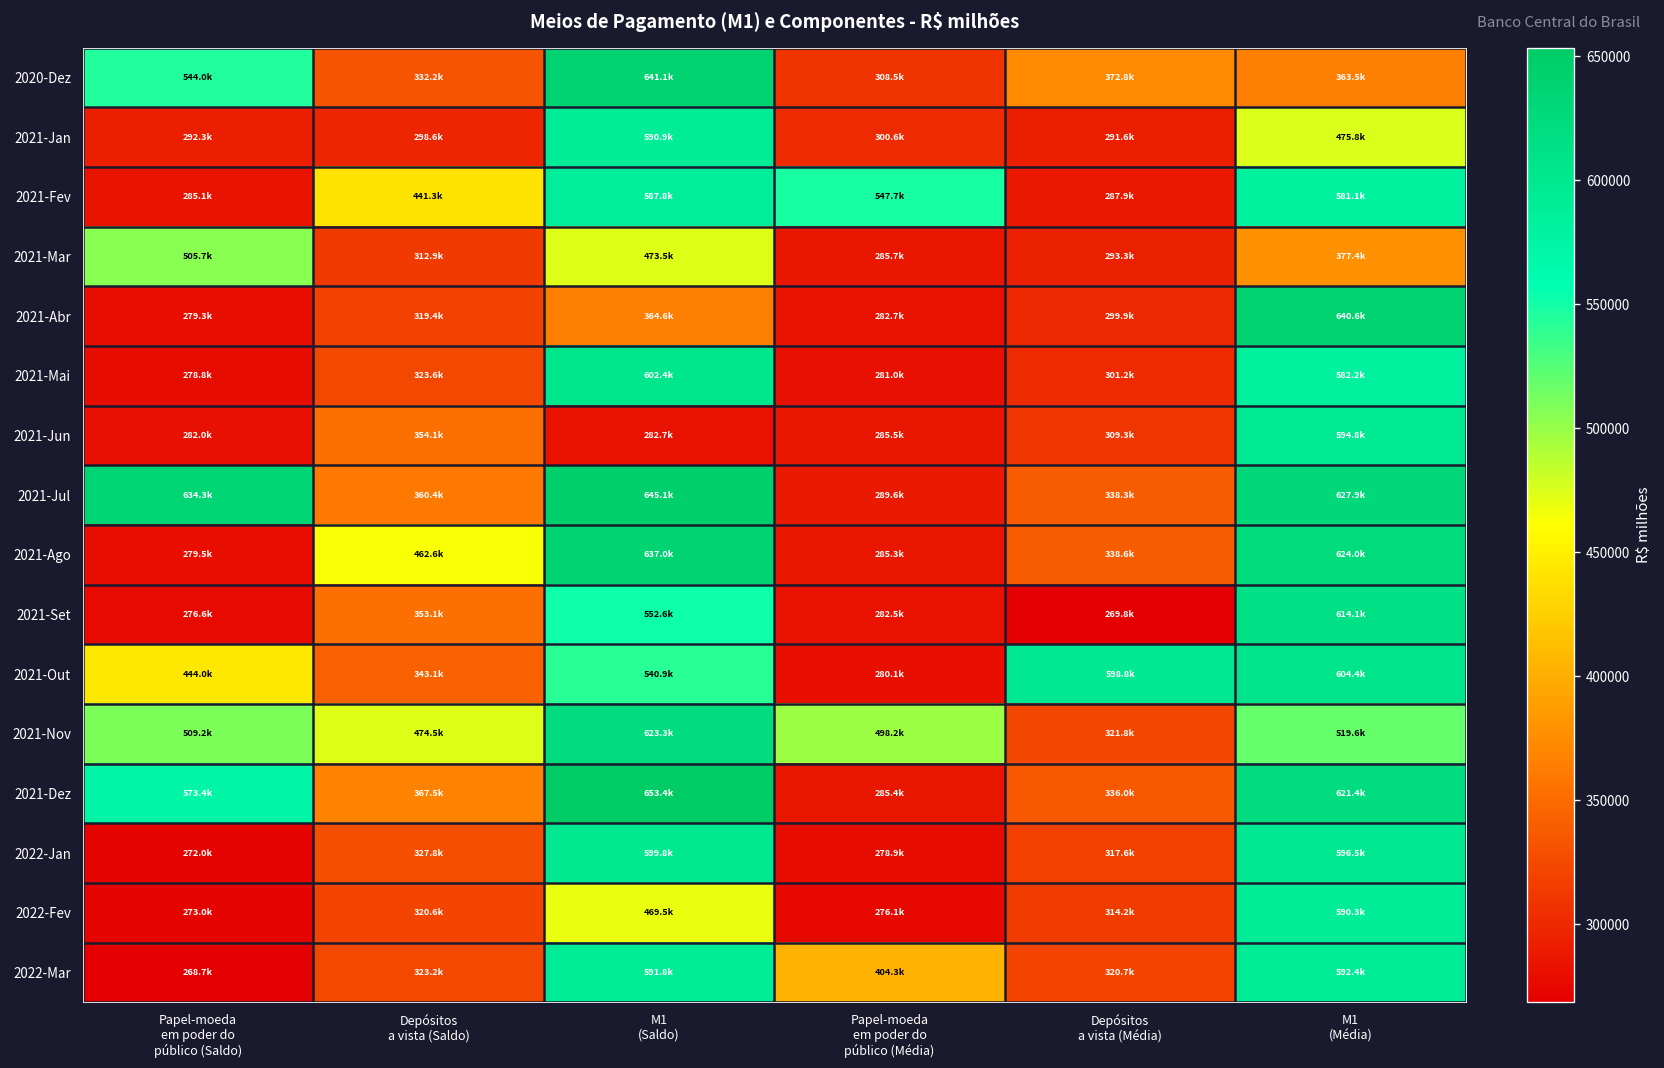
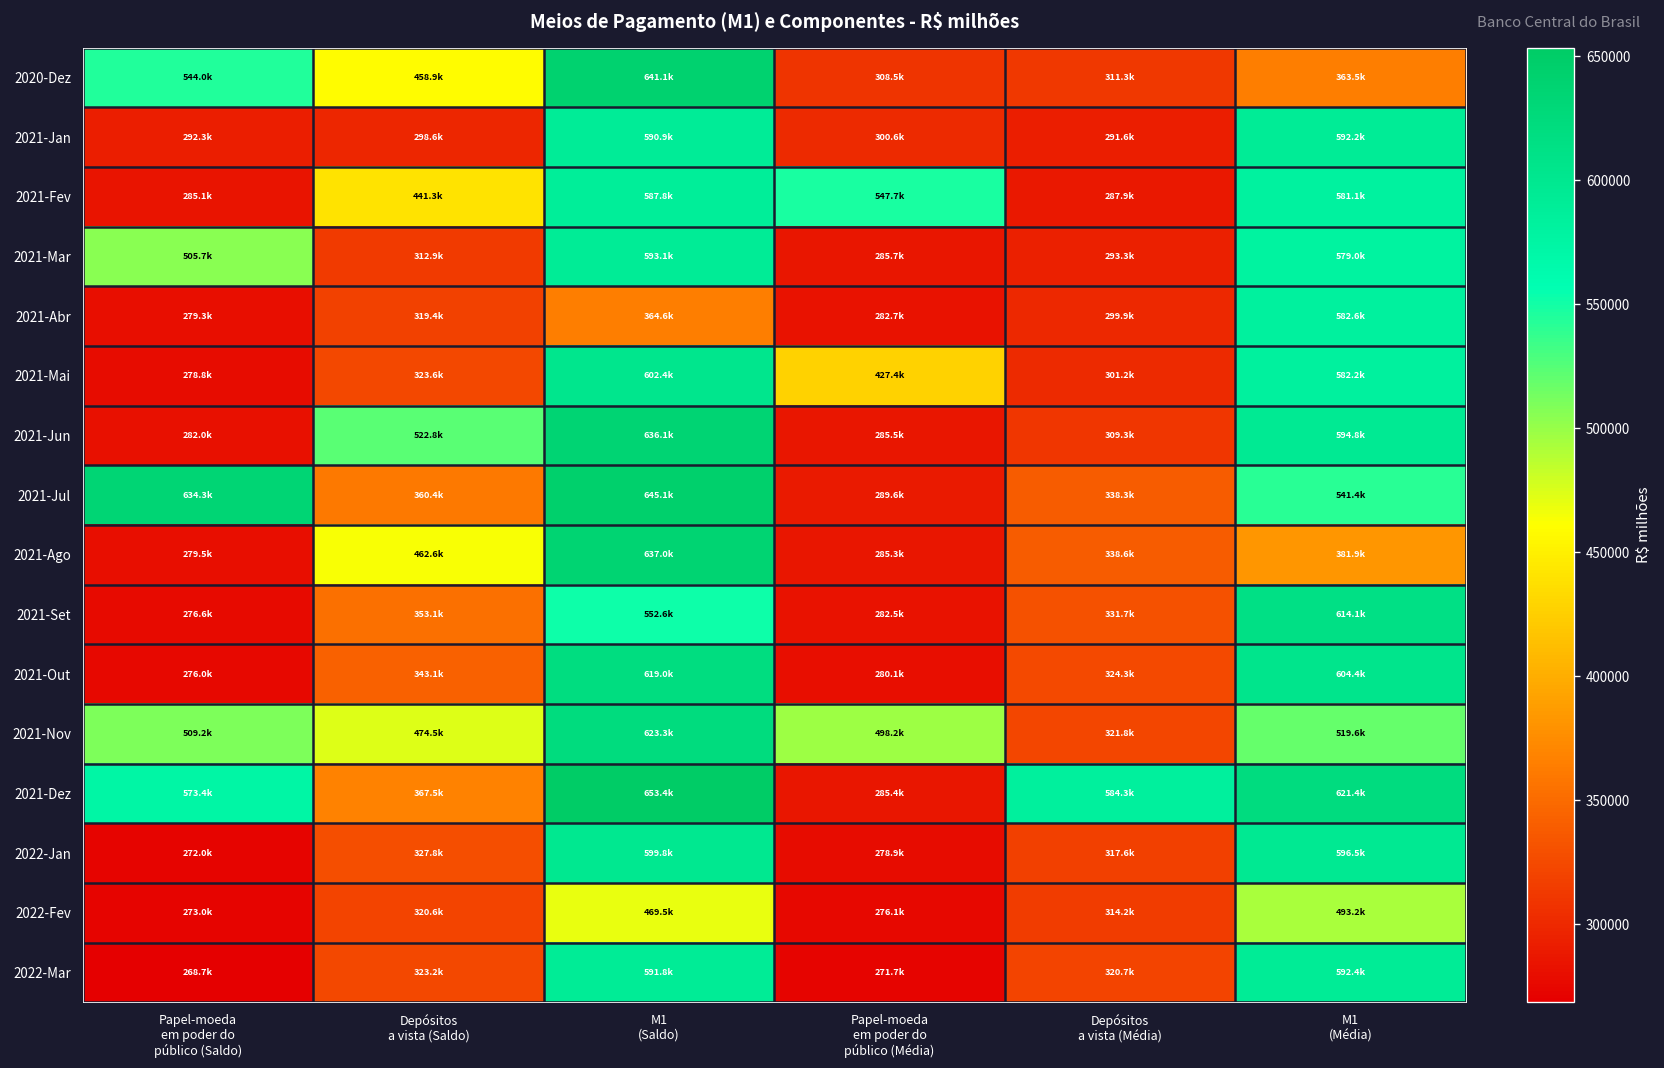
  {
    "2020-Dez": {
      "Papel-moeda em poder do público (Saldo)": "544.0k",
-     "Depósitos a vista (Saldo)": "332.2k",
+     "Depósitos a vista (Saldo)": "458.9k",
      "M1 (Saldo)": "641.1k",
      "Papel-moeda em poder do público (Média)": "308.5k",
-     "Depósitos a vista (Média)": "372.8k",
+     "Depósitos a vista (Média)": "311.3k",
      "M1 (Média)": "363.5k"
    },
    "2021-Jan": {
      "Papel-moeda em poder do público (Saldo)": "292.3k",
      "Depósitos a vista (Saldo)": "298.6k",
      "M1 (Saldo)": "590.9k",
      "Papel-moeda em poder do público (Média)": "300.6k",
      "Depósitos a vista (Média)": "291.6k",
-     "M1 (Média)": "475.8k"
+     "M1 (Média)": "592.2k"
    },
    "2021-Fev": {
      "Papel-moeda em poder do público (Saldo)": "285.1k",
      "Depósitos a vista (Saldo)": "441.3k",
      "M1 (Saldo)": "587.8k",
      "Papel-moeda em poder do público (Média)": "547.7k",
      "Depósitos a vista (Média)": "287.9k",
      "M1 (Média)": "581.1k"
    },
    "2021-Mar": {
      "Papel-moeda em poder do público (Saldo)": "505.7k",
      "Depósitos a vista (Saldo)": "312.9k",
-     "M1 (Saldo)": "473.5k",
+     "M1 (Saldo)": "593.1k",
      "Papel-moeda em poder do público (Média)": "285.7k",
      "Depósitos a vista (Média)": "293.3k",
-     "M1 (Média)": "377.4k"
+     "M1 (Média)": "579.0k"
    },
    "2021-Abr": {
      "Papel-moeda em poder do público (Saldo)": "279.3k",
      "Depósitos a vista (Saldo)": "319.4k",
      "M1 (Saldo)": "364.6k",
      "Papel-moeda em poder do público (Média)": "282.7k",
      "Depósitos a vista (Média)": "299.9k",
-     "M1 (Média)": "640.6k"
+     "M1 (Média)": "582.6k"
    },
    "2021-Mai": {
      "Papel-moeda em poder do público (Saldo)": "278.8k",
      "Depósitos a vista (Saldo)": "323.6k",
      "M1 (Saldo)": "602.4k",
-     "Papel-moeda em poder do público (Média)": "281.0k",
+     "Papel-moeda em poder do público (Média)": "427.4k",
      "Depósitos a vista (Média)": "301.2k",
      "M1 (Média)": "582.2k"
    },
    "2021-Jun": {
      "Papel-moeda em poder do público (Saldo)": "282.0k",
-     "Depósitos a vista (Saldo)": "354.1k",
-     "M1 (Saldo)": "282.7k",
+     "Depósitos a vista (Saldo)": "522.8k",
+     "M1 (Saldo)": "636.1k",
      "Papel-moeda em poder do público (Média)": "285.5k",
      "Depósitos a vista (Média)": "309.3k",
      "M1 (Média)": "594.8k"
    },
    "2021-Jul": {
      "Papel-moeda em poder do público (Saldo)": "634.3k",
      "Depósitos a vista (Saldo)": "360.4k",
      "M1 (Saldo)": "645.1k",
      "Papel-moeda em poder do público (Média)": "289.6k",
      "Depósitos a vista (Média)": "338.3k",
-     "M1 (Média)": "627.9k"
+     "M1 (Média)": "541.4k"
    },
    "2021-Ago": {
      "Papel-moeda em poder do público (Saldo)": "279.5k",
      "Depósitos a vista (Saldo)": "462.6k",
      "M1 (Saldo)": "637.0k",
      "Papel-moeda em poder do público (Média)": "285.3k",
      "Depósitos a vista (Média)": "338.6k",
-     "M1 (Média)": "624.0k"
+     "M1 (Média)": "381.9k"
    },
    "2021-Set": {
      "Papel-moeda em poder do público (Saldo)": "276.6k",
      "Depósitos a vista (Saldo)": "353.1k",
      "M1 (Saldo)": "552.6k",
      "Papel-moeda em poder do público (Média)": "282.5k",
-     "Depósitos a vista (Média)": "269.8k",
+     "Depósitos a vista (Média)": "331.7k",
      "M1 (Média)": "614.1k"
    },
    "2021-Out": {
-     "Papel-moeda em poder do público (Saldo)": "444.0k",
+     "Papel-moeda em poder do público (Saldo)": "276.0k",
      "Depósitos a vista (Saldo)": "343.1k",
-     "M1 (Saldo)": "540.9k",
+     "M1 (Saldo)": "619.0k",
      "Papel-moeda em poder do público (Média)": "280.1k",
-     "Depósitos a vista (Média)": "598.8k",
+     "Depósitos a vista (Média)": "324.3k",
      "M1 (Média)": "604.4k"
    },
    "2021-Nov": {
      "Papel-moeda em poder do público (Saldo)": "509.2k",
      "Depósitos a vista (Saldo)": "474.5k",
      "M1 (Saldo)": "623.3k",
      "Papel-moeda em poder do público (Média)": "498.2k",
      "Depósitos a vista (Média)": "321.8k",
      "M1 (Média)": "519.6k"
    },
    "2021-Dez": {
      "Papel-moeda em poder do público (Saldo)": "573.4k",
      "Depósitos a vista (Saldo)": "367.5k",
      "M1 (Saldo)": "653.4k",
      "Papel-moeda em poder do público (Média)": "285.4k",
-     "Depósitos a vista (Média)": "336.0k",
+     "Depósitos a vista (Média)": "584.3k",
      "M1 (Média)": "621.4k"
    },
    "2022-Jan": {
      "Papel-moeda em poder do público (Saldo)": "272.0k",
      "Depósitos a vista (Saldo)": "327.8k",
      "M1 (Saldo)": "599.8k",
      "Papel-moeda em poder do público (Média)": "278.9k",
      "Depósitos a vista (Média)": "317.6k",
      "M1 (Média)": "596.5k"
    },
    "2022-Fev": {
      "Papel-moeda em poder do público (Saldo)": "273.0k",
      "Depósitos a vista (Saldo)": "320.6k",
      "M1 (Saldo)": "469.5k",
      "Papel-moeda em poder do público (Média)": "276.1k",
      "Depósitos a vista (Média)": "314.2k",
-     "M1 (Média)": "590.3k"
+     "M1 (Média)": "493.2k"
    },
    "2022-Mar": {
      "Papel-moeda em poder do público (Saldo)": "268.7k",
      "Depósitos a vista (Saldo)": "323.2k",
      "M1 (Saldo)": "591.8k",
-     "Papel-moeda em poder do público (Média)": "404.3k",
+     "Papel-moeda em poder do público (Média)": "271.7k",
      "Depósitos a vista (Média)": "320.7k",
      "M1 (Média)": "592.4k"
    }
  }
